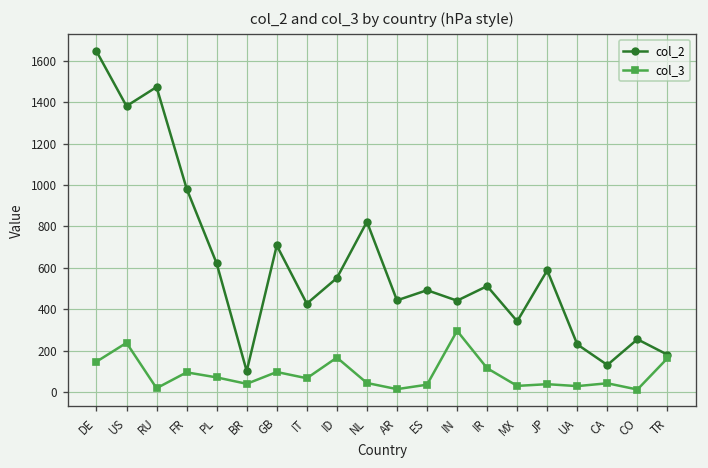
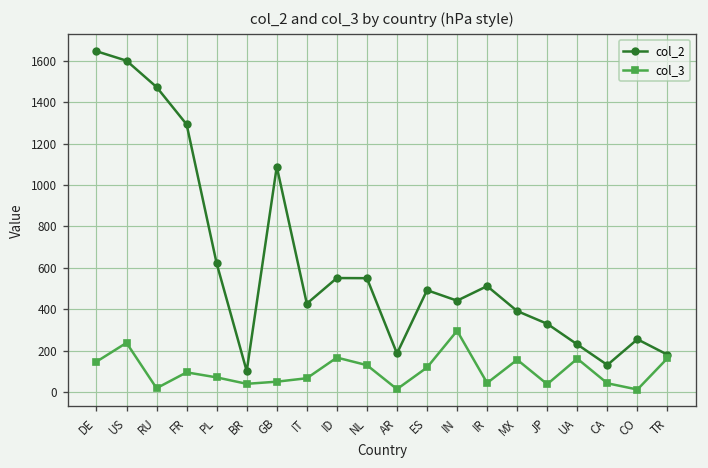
  {
    "col_2": {
      "DE": 1650,
-     "US": 1380,
+     "US": 1600,
      "RU": 1470,
-     "FR": 980,
+     "FR": 1290,
      "PL": 620,
      "BR": 100,
-     "GB": 710,
+     "GB": 1090,
      "IT": 430,
      "ID": 550,
-     "NL": 820,
-     "AR": 440,
+     "NL": 550,
+     "AR": 190,
      "ES": 490,
      "IN": 440,
      "IR": 510,
-     "MX": 340,
-     "JP": 590,
+     "MX": 390,
+     "JP": 330,
      "UA": 230,
      "CA": 130,
      "CO": 260,
      "TR": 180
    },
    "col_3": {
      "DE": 150,
      "US": 240,
      "RU": 20,
      "FR": 100,
      "PL": 70,
      "BR": 40,
-     "GB": 100,
+     "GB": 50,
      "IT": 70,
      "ID": 170,
-     "NL": 40,
+     "NL": 130,
      "AR": 10,
-     "ES": 40,
+     "ES": 120,
      "IN": 300,
-     "IR": 120,
-     "MX": 30,
+     "IR": 40,
+     "MX": 160,
      "JP": 40,
-     "UA": 30,
+     "UA": 160,
      "CA": 40,
      "CO": 10,
      "TR": 160
    }
  }
